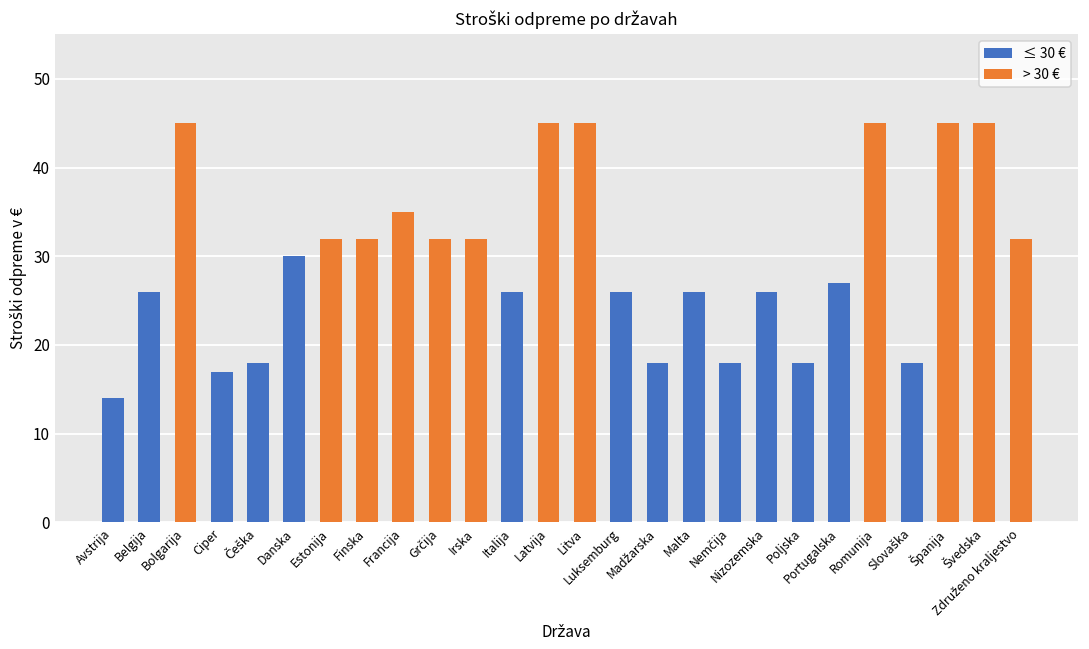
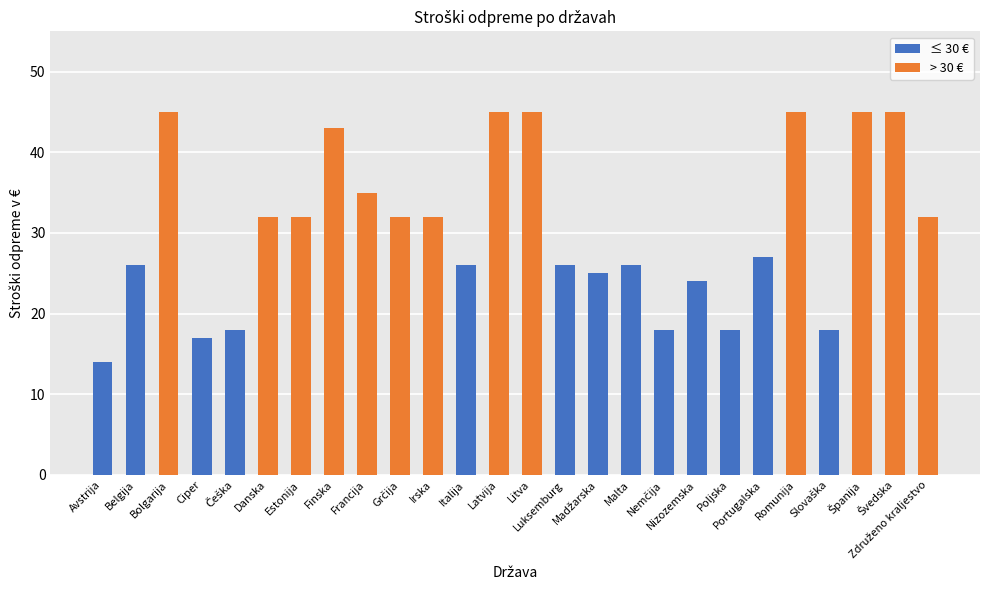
  {
    "Avstrija": 14,
    "Belgija": 26,
    "Bolgarija": 45,
    "Ciper": 17,
    "Češka": 18,
-   "Danska": 30,
+   "Danska": 32,
    "Estonija": 32,
-   "Finska": 32,
+   "Finska": 43,
    "Francija": 35,
    "Grčija": 32,
    "Irska": 32,
    "Italija": 26,
    "Latvija": 45,
    "Litva": 45,
    "Luksemburg": 26,
-   "Madžarska": 18,
+   "Madžarska": 25,
    "Malta": 26,
    "Nemčija": 18,
-   "Nizozemska": 26,
+   "Nizozemska": 24,
    "Poljska": 18,
    "Portugalska": 27,
    "Romunija": 45,
    "Slovaška": 18,
    "Španija": 45,
    "Švedska": 45,
    "Združeno kraljestvo": 32
  }
